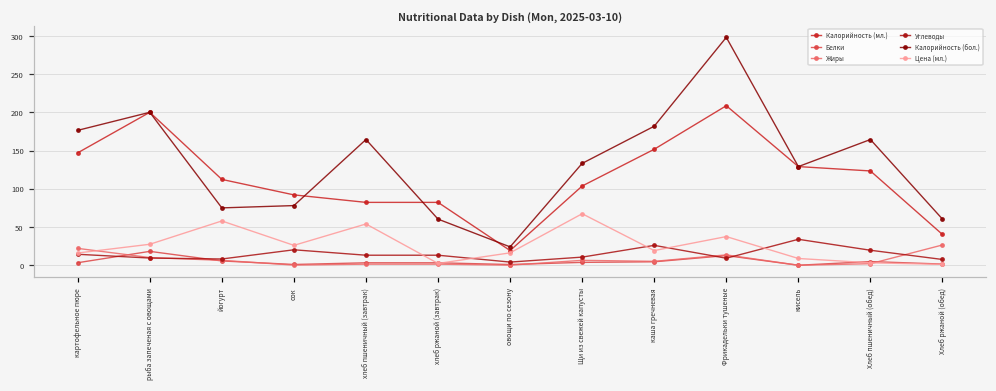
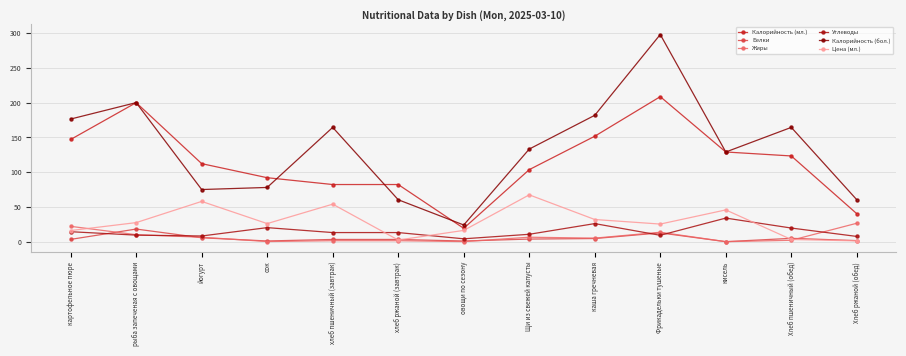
  {
    "Цена (мл.)": {
      "рыба запеченая с овощами": 30,
      "йогурт": 60,
      "сок": 30,
      "хлеб пшеничный (завтрак)": 50,
      "Щи из свежей капусты": 70,
-     "каша гречневая": 20,
-     "Фрикадельки тушеные": 40,
-     "кисель": 10
+     "каша гречневая": 30,
+     "Фрикадельки тушеные": 30,
+     "кисель": 50
    }
  }
